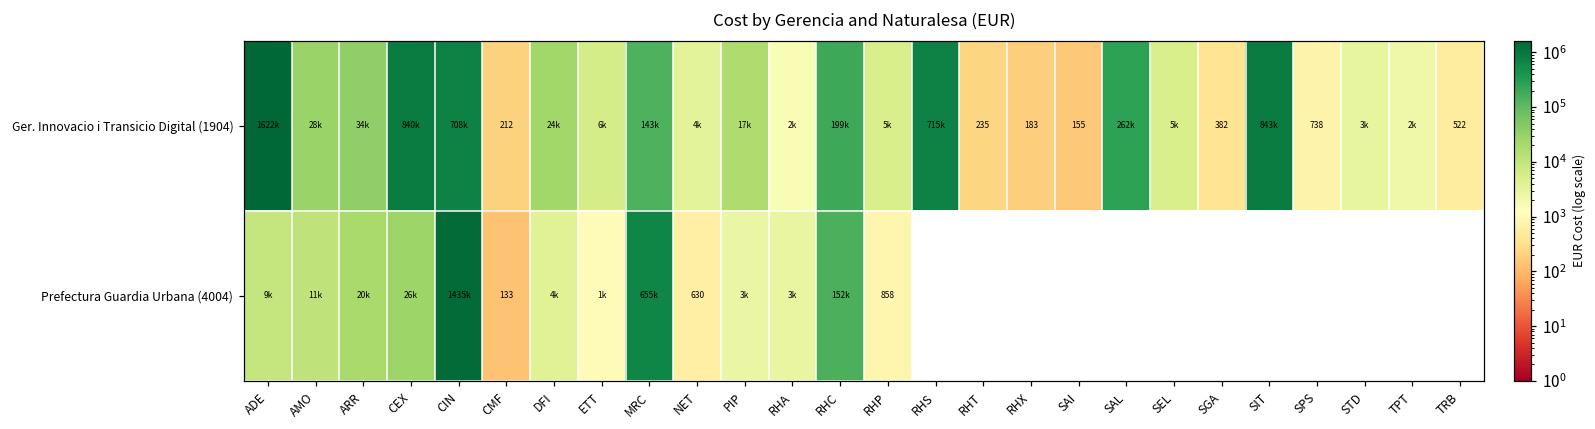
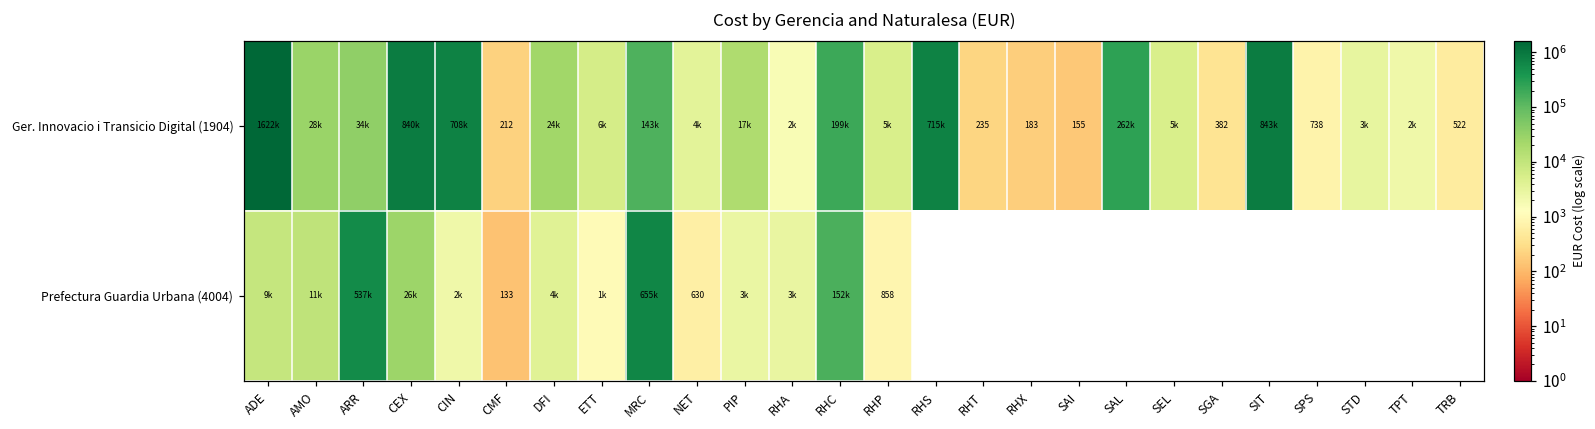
  {
    "Ger. Innovacio i Transicio Digital (1904)": {
      "ADE": "1622k",
      "AMO": "28k",
      "ARR": "34k",
      "CEX": "840k",
      "CIN": "708k",
      "CMF": "212",
      "DFI": "24k",
      "ETT": "6k",
      "MRC": "143k",
      "NET": "4k",
      "PIP": "17k",
      "RHA": "2k",
      "RHC": "199k",
      "RHP": "5k",
      "RHS": "715k",
      "RHT": "235",
      "RHX": "183",
      "SAI": "155",
      "SAL": "262k",
      "SEL": "5k",
      "SGA": "382",
      "SIT": "843k",
      "SPS": "738",
      "STD": "3k",
      "TPT": "2k",
      "TRB": "522"
    },
    "Prefectura Guardia Urbana (4004)": {
      "ADE": "9k",
      "AMO": "11k",
-     "ARR": "20k",
+     "ARR": "537k",
      "CEX": "26k",
-     "CIN": "1435k",
+     "CIN": "2k",
      "CMF": "133",
      "DFI": "4k",
      "ETT": "1k",
      "MRC": "655k",
      "NET": "630",
      "PIP": "3k",
      "RHA": "3k",
      "RHC": "152k",
      "RHP": "858"
    }
  }
